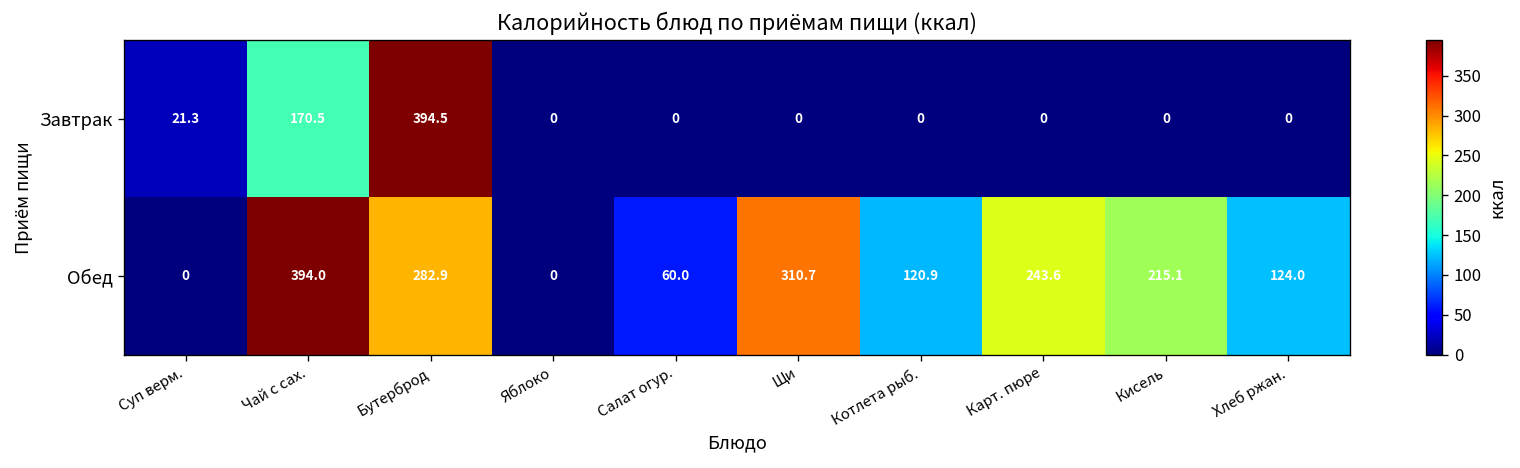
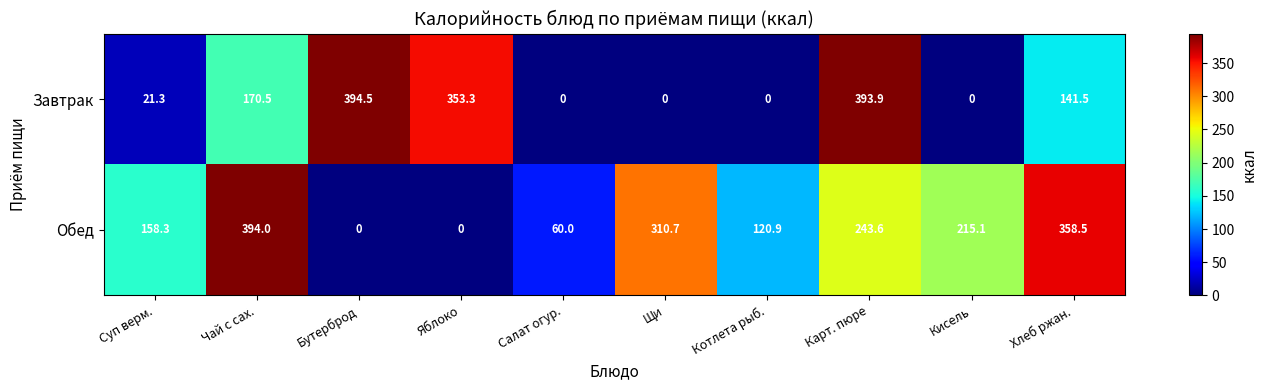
  {
    "Завтрак": {
      "Суп верм.": 21.3,
      "Чай с сах.": 170.5,
      "Бутерброд": 394.5,
-     "Яблоко": 0,
+     "Яблоко": 353.3,
      "Салат огур.": 0,
      "Щи": 0,
      "Котлета рыб.": 0,
-     "Карт. пюре": 0,
+     "Карт. пюре": 393.9,
      "Кисель": 0,
-     "Хлеб ржан.": 0
+     "Хлеб ржан.": 141.5
    },
    "Обед": {
-     "Суп верм.": 0,
+     "Суп верм.": 158.3,
      "Чай с сах.": 394.0,
-     "Бутерброд": 282.9,
+     "Бутерброд": 0,
      "Яблоко": 0,
      "Салат огур.": 60.0,
      "Щи": 310.7,
      "Котлета рыб.": 120.9,
      "Карт. пюре": 243.6,
      "Кисель": 215.1,
-     "Хлеб ржан.": 124.0
+     "Хлеб ржан.": 358.5
    }
  }
